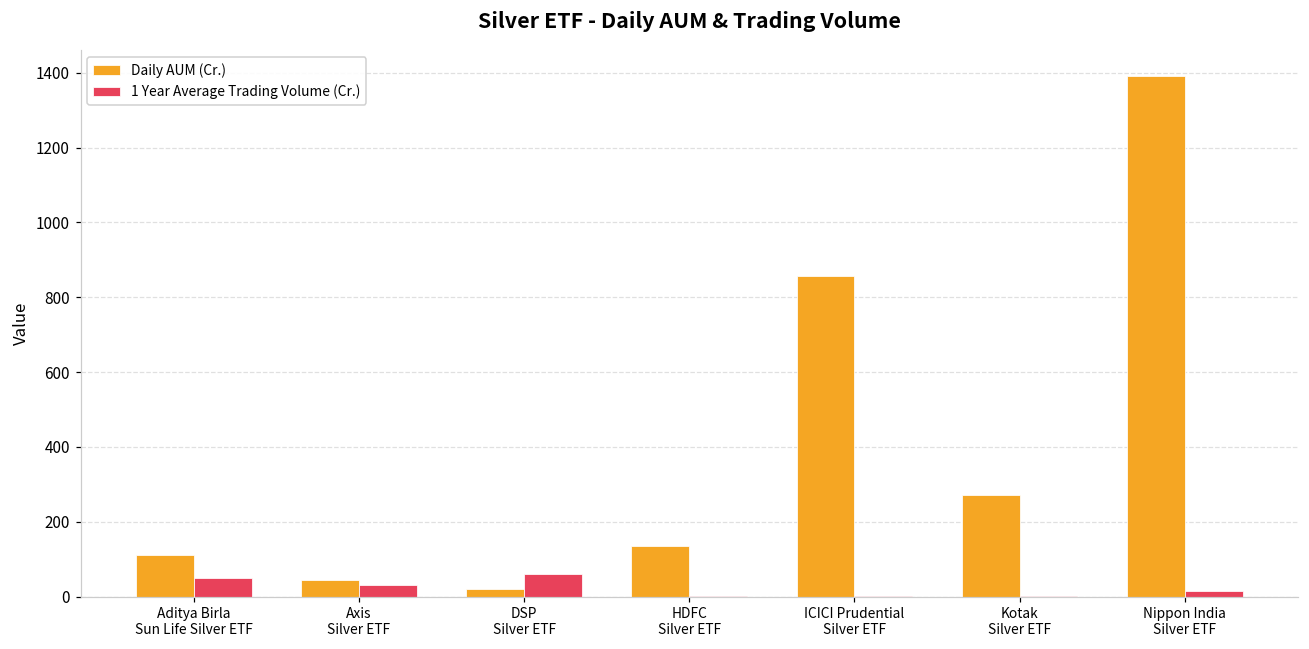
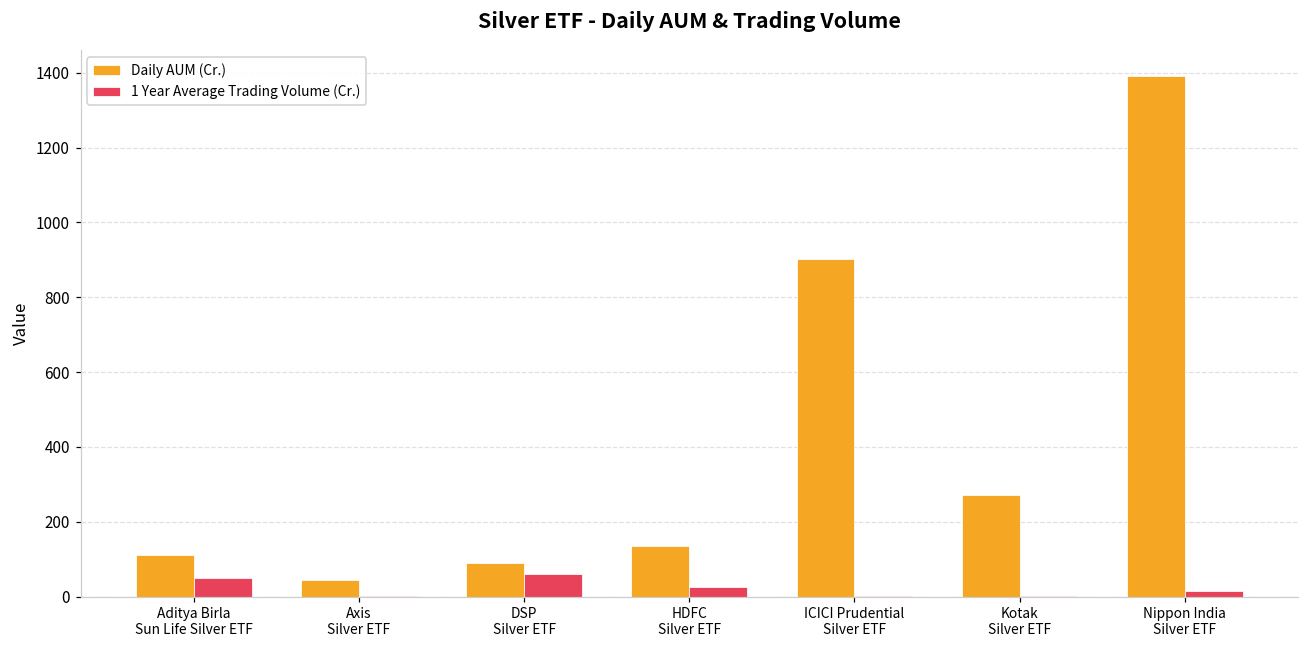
  {
    "Daily AUM (Cr.)": {
      "Aditya Birla Sun Life Silver ETF": 110,
      "Axis Silver ETF": 40,
-     "DSP Silver ETF": 20,
+     "DSP Silver ETF": 90,
      "HDFC Silver ETF": 130,
-     "ICICI Prudential Silver ETF": 860,
+     "ICICI Prudential Silver ETF": 900,
      "Kotak Silver ETF": 270,
      "Nippon India Silver ETF": 1390
    },
    "1 Year Average Trading Volume (Cr.)": {
      "Aditya Birla Sun Life Silver ETF": 50,
-     "Axis Silver ETF": 30,
+     "Axis Silver ETF": 0,
      "DSP Silver ETF": 60,
-     "HDFC Silver ETF": 0,
+     "HDFC Silver ETF": 20,
      "Nippon India Silver ETF": 20
    }
  }
